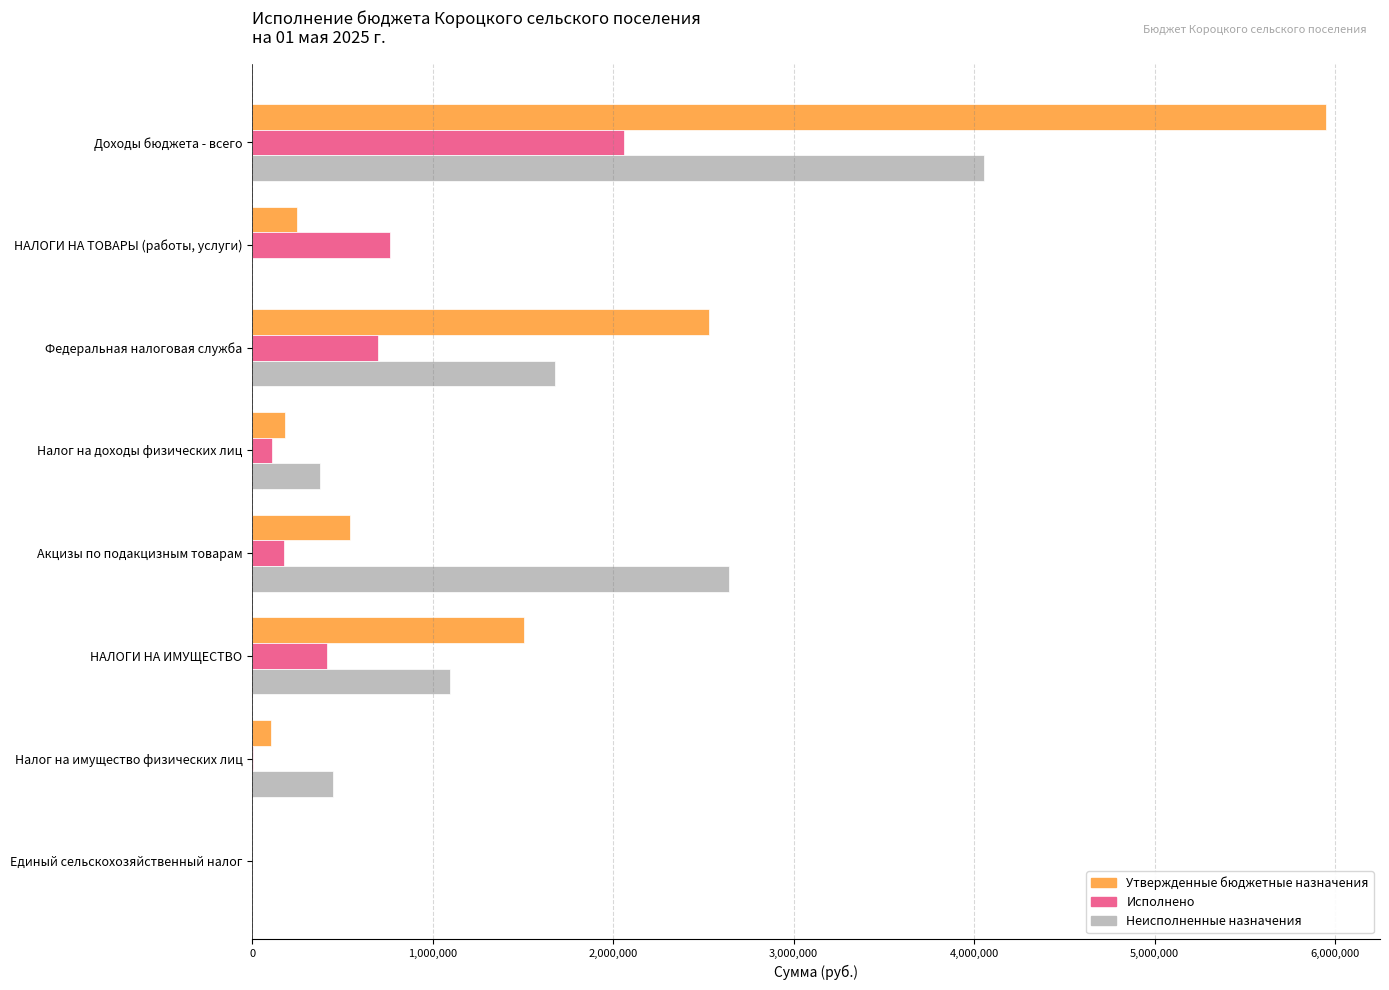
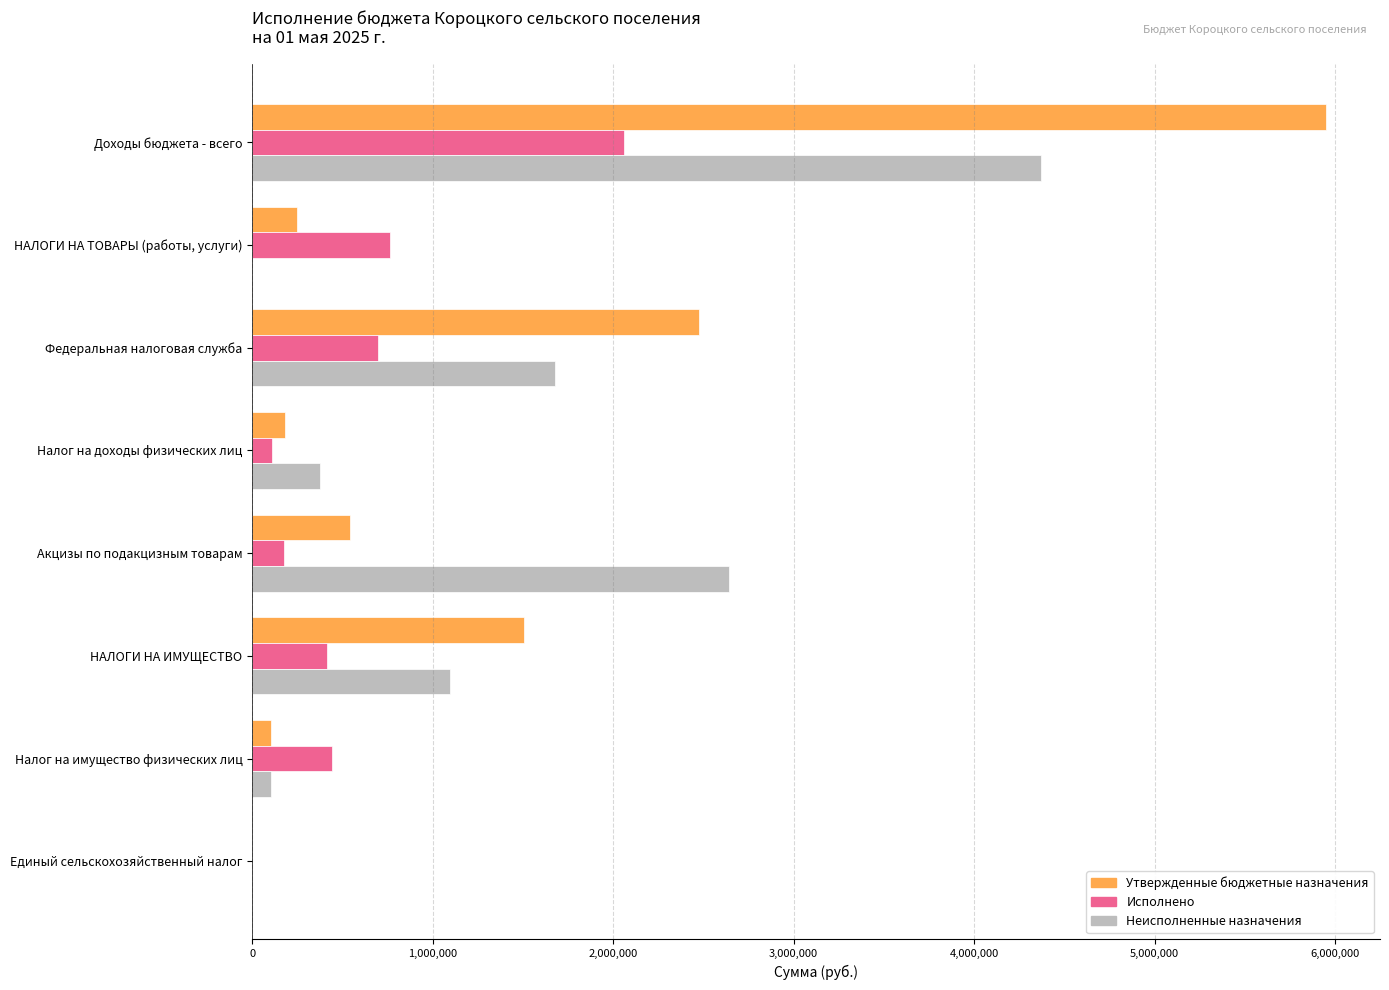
  {
    "Утвержденные бюджетные назначения": {
      "Доходы бюджета - всего": "5,950,000",
      "НАЛОГИ НА ТОВАРЫ (работы, услуги)": "250,000",
-     "Федеральная налоговая служба": "2,530,000",
+     "Федеральная налоговая служба": "2,470,000",
      "Налог на доходы физических лиц": "180,000",
      "Акцизы по подакцизным товарам": "540,000",
      "НАЛОГИ НА ИМУЩЕСТВО": "1,510,000",
      "Налог на имущество физических лиц": "110,000"
    },
    "Исполнено": {
      "Доходы бюджета - всего": "2,060,000",
      "НАЛОГИ НА ТОВАРЫ (работы, услуги)": "760,000",
      "Федеральная налоговая служба": "700,000",
      "Налог на доходы физических лиц": "110,000",
      "Акцизы по подакцизным товарам": "180,000",
      "НАЛОГИ НА ИМУЩЕСТВО": "410,000",
-     "Налог на имущество физических лиц": "0",
+     "Налог на имущество физических лиц": "440,000",
      "Единый сельскохозяйственный налог": "0"
    },
    "Неисполненные назначения": {
-     "Доходы бюджета - всего": "4,050,000",
+     "Доходы бюджета - всего": "4,370,000",
      "НАЛОГИ НА ТОВАРЫ (работы, услуги)": "0",
      "Федеральная налоговая служба": "1,680,000",
      "Налог на доходы физических лиц": "370,000",
      "Акцизы по подакцизным товарам": "2,640,000",
      "НАЛОГИ НА ИМУЩЕСТВО": "1,100,000",
-     "Налог на имущество физических лиц": "450,000"
+     "Налог на имущество физических лиц": "100,000"
    }
  }
